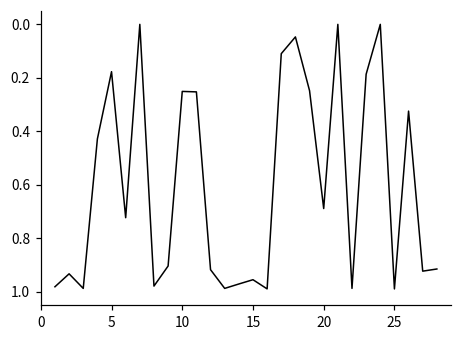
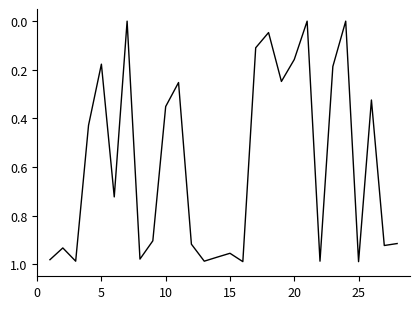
  {
    "5": 0.18,
-   "10": 0.25,
+   "10": 0.35,
    "15": 0.96,
-   "20": 0.69,
+   "20": 0.16,
    "25": 0.99
  }
